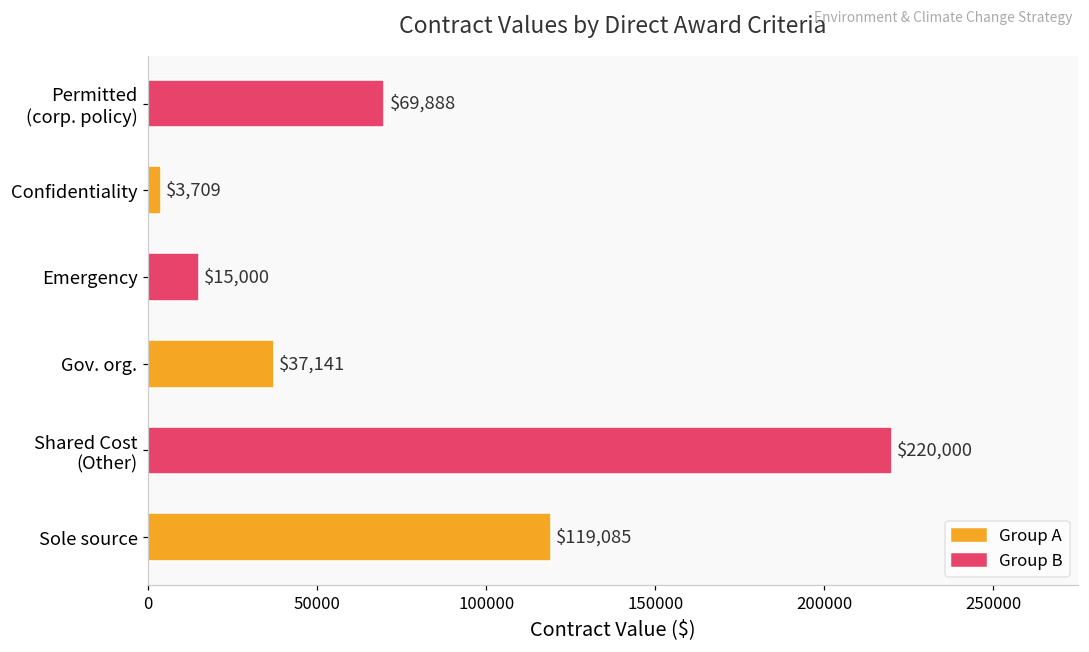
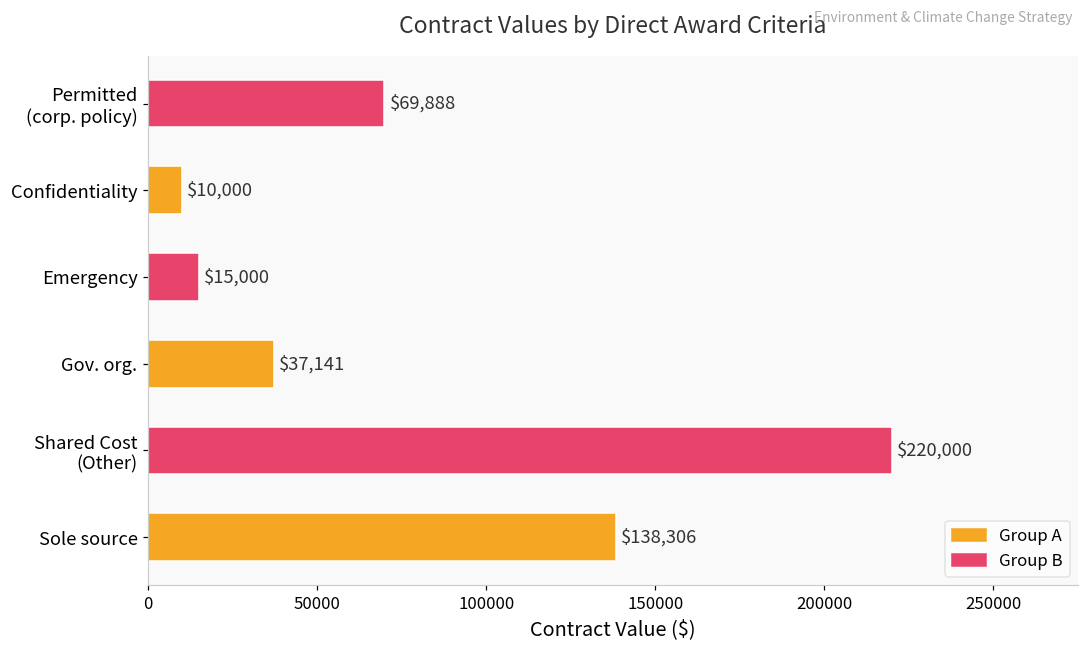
  {
    "Permitted (corp. policy)": "$69,888",
-   "Confidentiality": "$3,709",
+   "Confidentiality": "$10,000",
    "Emergency": "$15,000",
    "Gov. org.": "$37,141",
    "Shared Cost (Other)": "$220,000",
-   "Sole source": "$119,085"
+   "Sole source": "$138,306"
  }
